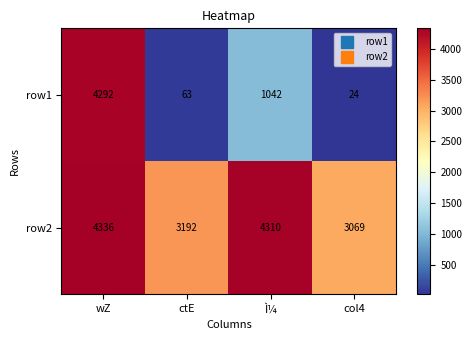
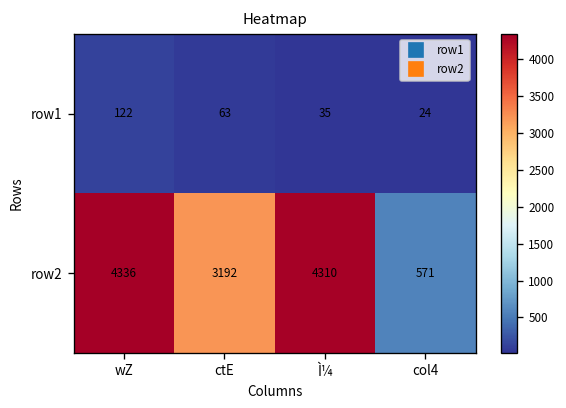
  {
    "row1": {
-     "wZ": 4292,
+     "wZ": 122,
      "ctE": 63,
-     "Ì¼": 1042,
+     "Ì¼": 35,
      "col4": 24
    },
    "row2": {
      "wZ": 4336,
      "ctE": 3192,
      "Ì¼": 4310,
-     "col4": 3069
+     "col4": 571
    }
  }
